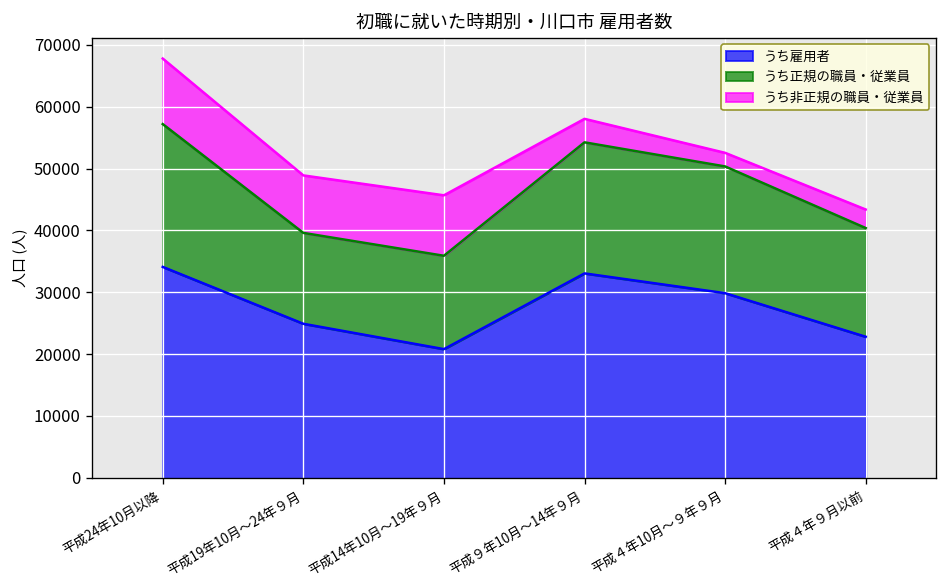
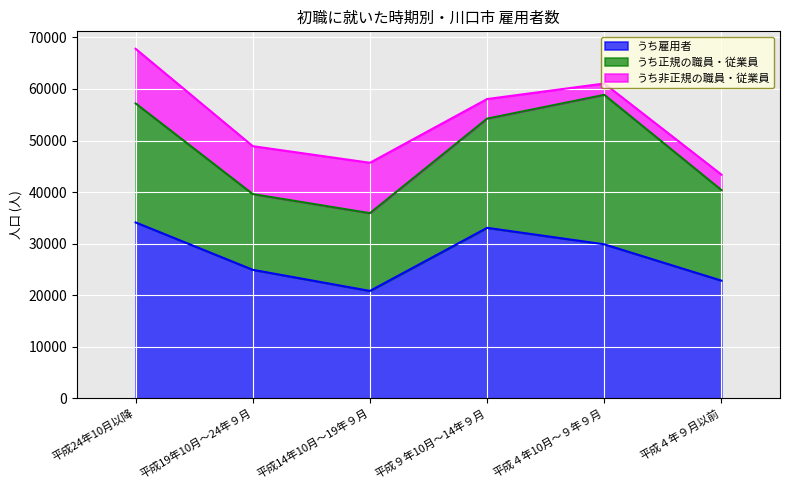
  {
    "うち雇用者": {
      "平成24年10月以降": 34000,
      "平成19年10月～24年９月": 25000,
      "平成14年10月～19年９月": 21000,
      "平成９年10月～14年９月": 33000,
      "平成４年10月～９年９月": 30000,
      "平成４年９月以前": 23000
    },
    "うち正規の職員・従業員": {
      "平成24年10月以降": 23000,
      "平成19年10月～24年９月": 15000,
      "平成14年10月～19年９月": 15000,
      "平成９年10月～14年９月": 21000,
-     "平成４年10月～９年９月": 21000,
+     "平成４年10月～９年９月": 29000,
      "平成４年９月以前": 18000
    },
    "うち非正規の職員・従業員": {
      "平成24年10月以降": 11000,
      "平成19年10月～24年９月": 9000,
      "平成14年10月～19年９月": 10000,
      "平成９年10月～14年９月": 4000,
      "平成４年９月以前": 3000
    }
  }
